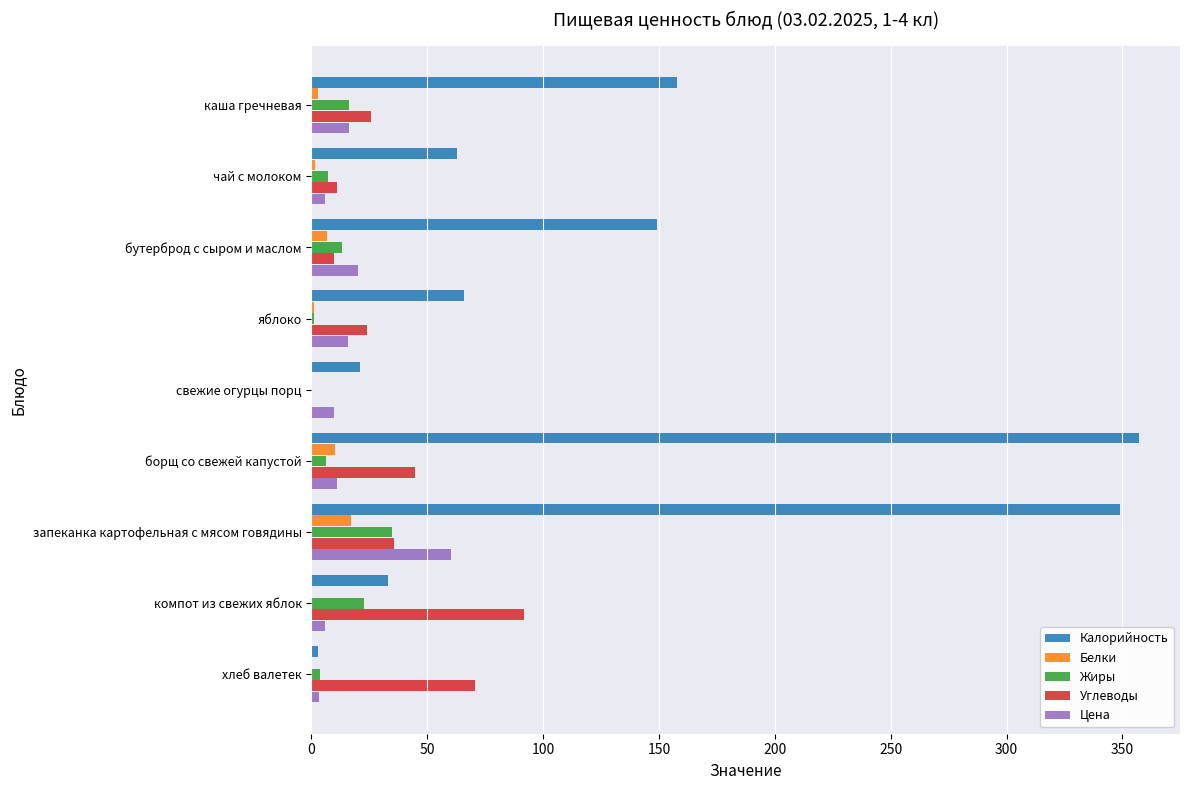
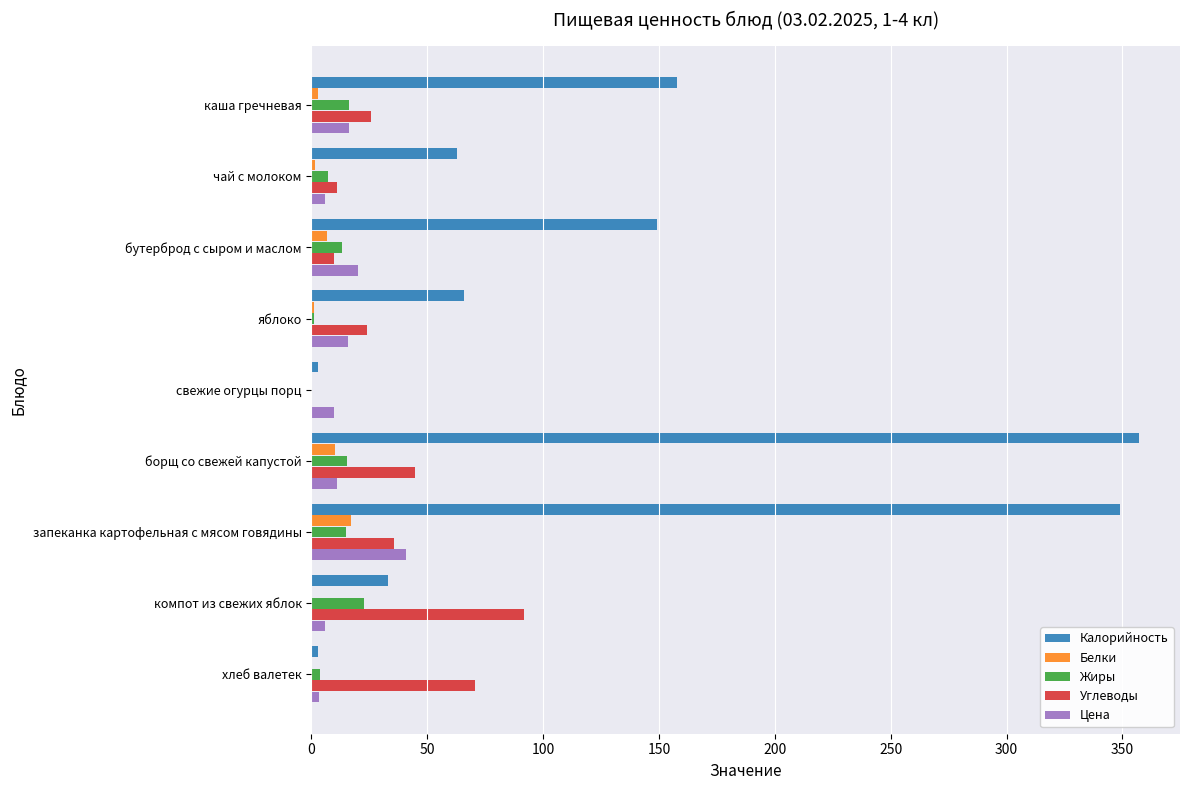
  {
    "Калорийность": {
      "каша гречневая": 158,
      "чай с молоком": 63,
      "бутерброд с сыром и маслом": 149,
      "яблоко": 66,
-     "свежие огурцы порц": 21,
+     "свежие огурцы порц": 3,
      "борщ со свежей капустой": 357,
      "запеканка картофельная с мясом говядины": 349,
      "компот из свежих яблок": 33,
      "хлеб валетек": 3
    },
    "Белки": {
      "каша гречневая": 3,
      "чай с молоком": 1,
      "бутерброд с сыром и маслом": 7,
      "борщ со свежей капустой": 10,
      "запеканка картофельная с мясом говядины": 17
    },
    "Жиры": {
      "каша гречневая": 16,
      "чай с молоком": 7,
      "бутерброд с сыром и маслом": 13,
-     "борщ со свежей капустой": 6,
-     "запеканка картофельная с мясом говядины": 35,
+     "борщ со свежей капустой": 15,
+     "запеканка картофельная с мясом говядины": 15,
      "компот из свежих яблок": 23,
      "хлеб валетек": 4
    },
    "Углеводы": {
      "каша гречневая": 26,
      "чай с молоком": 11,
      "бутерброд с сыром и маслом": 10,
      "яблоко": 24,
      "борщ со свежей капустой": 45,
      "запеканка картофельная с мясом говядины": 36,
      "компот из свежих яблок": 92,
      "хлеб валетек": 71
    },
    "Цена": {
      "каша гречневая": 16,
      "чай с молоком": 6,
      "бутерброд с сыром и маслом": 20,
      "яблоко": 16,
      "свежие огурцы порц": 10,
      "борщ со свежей капустой": 11,
-     "запеканка картофельная с мясом говядины": 60,
+     "запеканка картофельная с мясом говядины": 41,
      "компот из свежих яблок": 6,
      "хлеб валетек": 3
    }
  }
